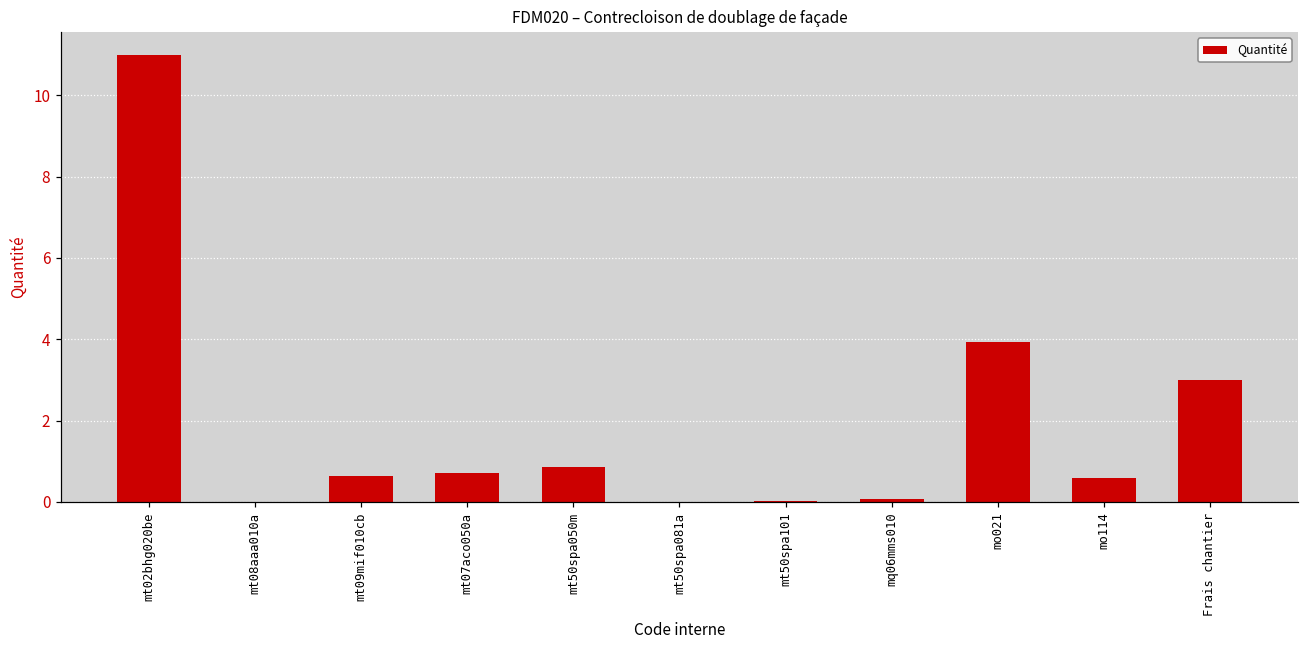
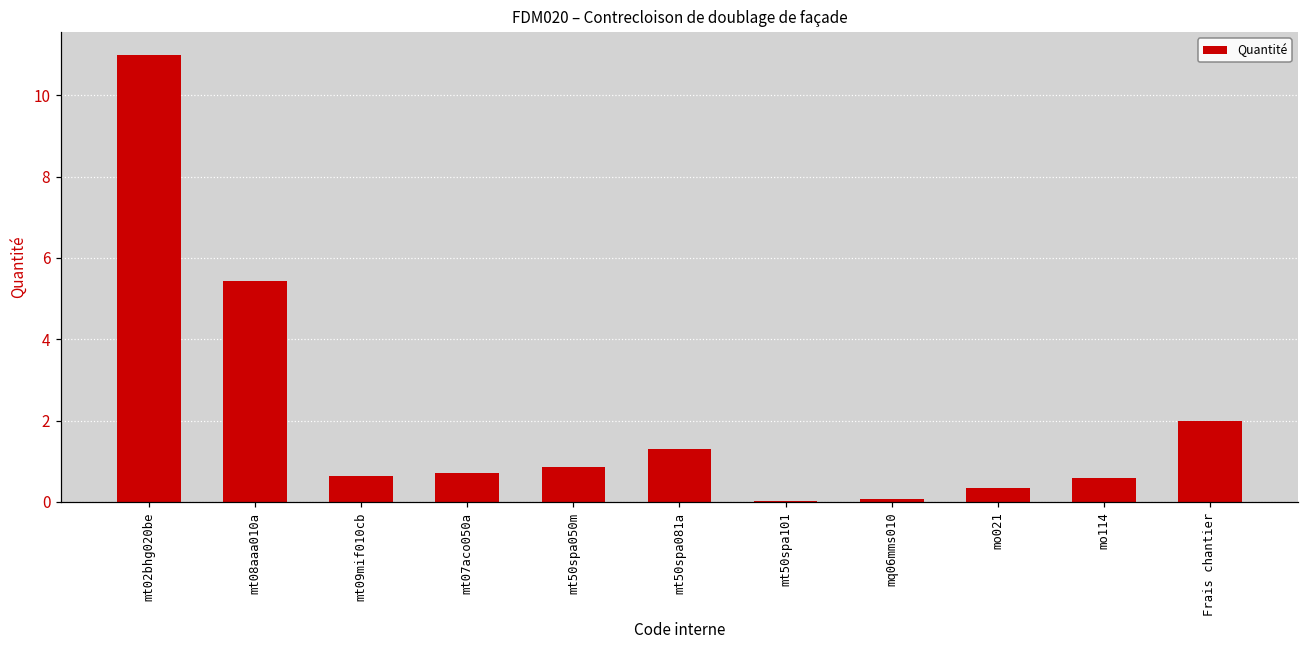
  {
    "mt02bhg020be": 11.0,
-   "mt08aaa010a": 0.0,
+   "mt08aaa010a": 5.4,
    "mt09mif010cb": 0.6,
    "mt07aco050a": 0.7,
    "mt50spa050m": 0.9,
-   "mt50spa081a": 0.0,
-   "mo021": 3.9,
+   "mt50spa081a": 1.3,
+   "mo021": 0.3,
    "mo114": 0.6,
-   "Frais chantier": 3
+   "Frais chantier": 2
  }
